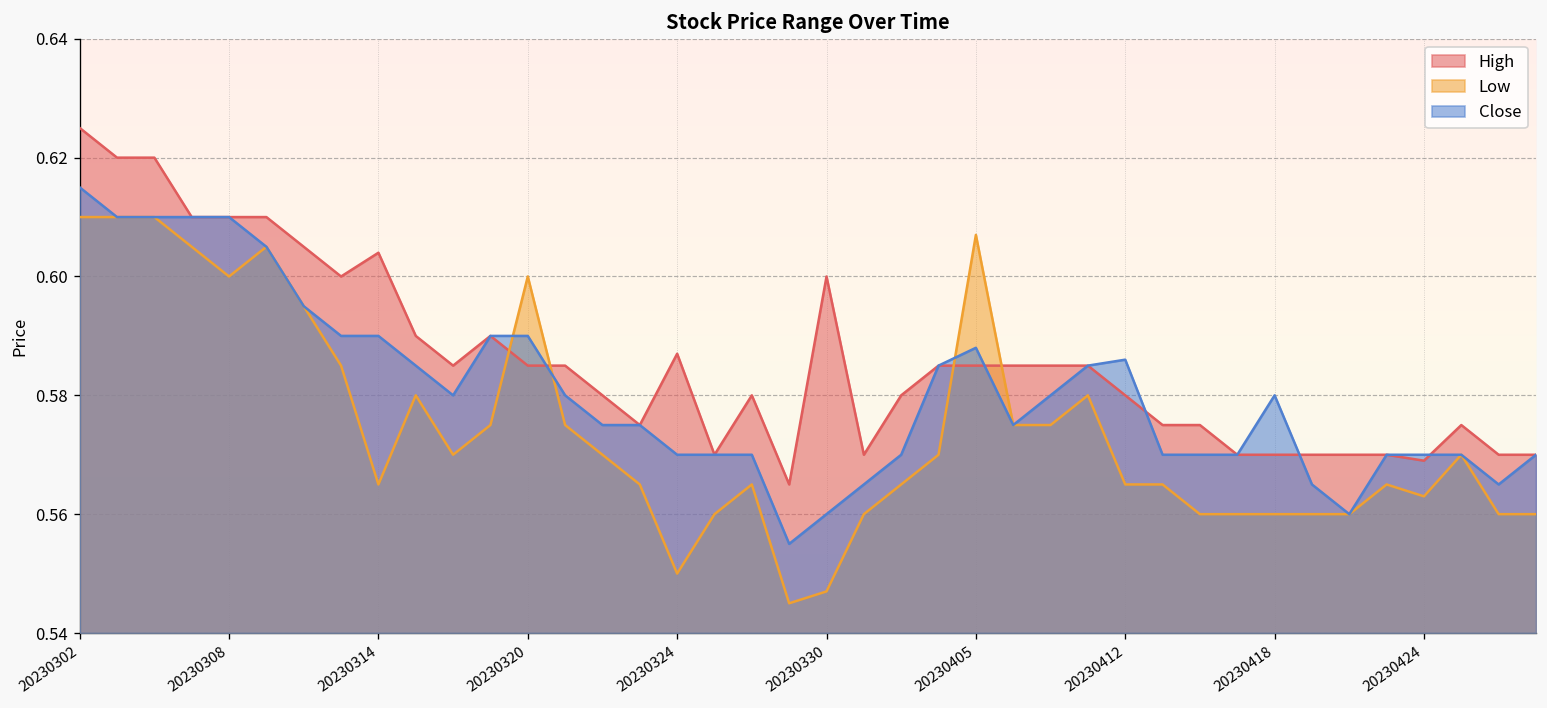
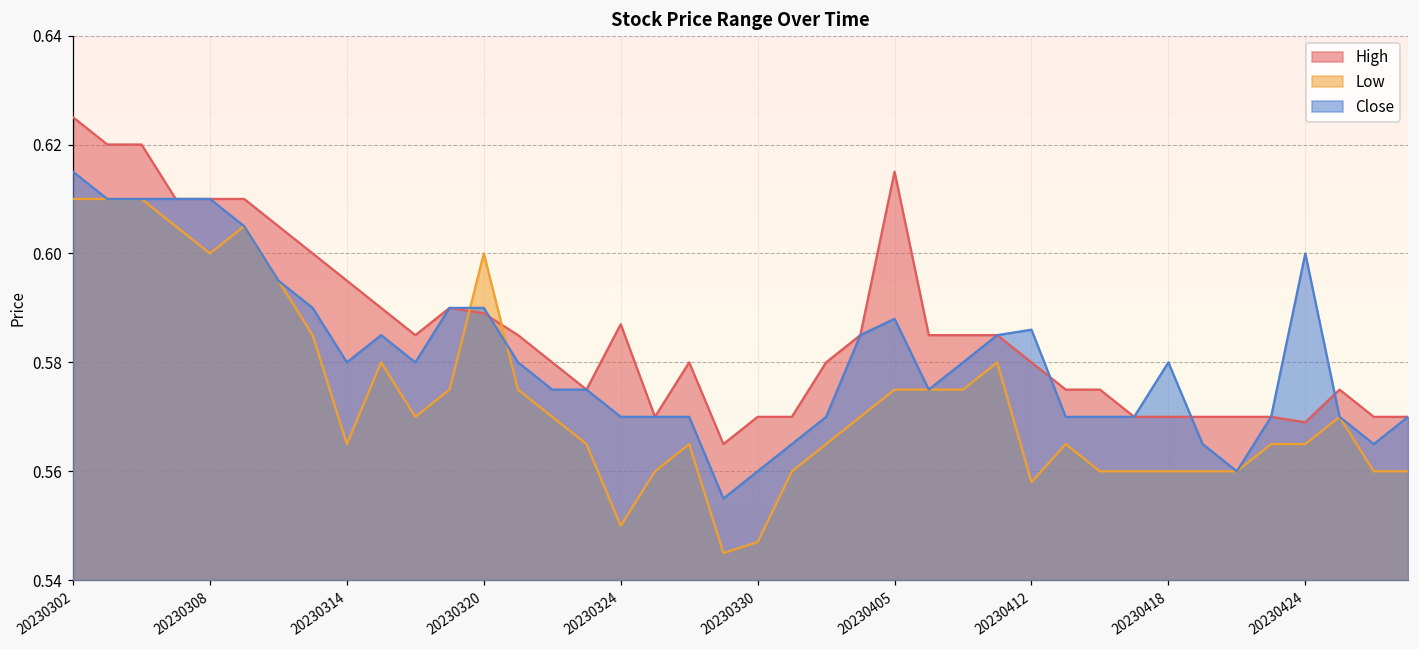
  {
    "High": {
      "20230302": 0.625,
-     "20230314": 0.604,
-     "20230320": 0.585,
+     "20230314": 0.595,
+     "20230320": 0.589,
      "20230324": 0.587,
-     "20230330": 0.60,
-     "20230405": 0.585,
+     "20230330": 0.57,
+     "20230405": 0.615,
      "20230412": 0.580,
      "20230418": 0.570,
      "20230424": 0.569
    },
    "Low": {
      "20230302": 0.610,
      "20230308": 0.600,
      "20230314": 0.565,
      "20230320": 0.600,
      "20230324": 0.550,
      "20230330": 0.547,
-     "20230405": 0.607,
-     "20230412": 0.565,
+     "20230405": 0.575,
+     "20230412": 0.558,
      "20230418": 0.560,
-     "20230424": 0.563
+     "20230424": 0.565
    },
    "Close": {
      "20230302": 0.615,
-     "20230314": 0.59,
+     "20230314": 0.58,
      "20230320": 0.59,
      "20230324": 0.57,
      "20230330": 0.56,
      "20230405": 0.588,
      "20230412": 0.586,
      "20230418": 0.58,
-     "20230424": 0.57
+     "20230424": 0.60
    }
  }
